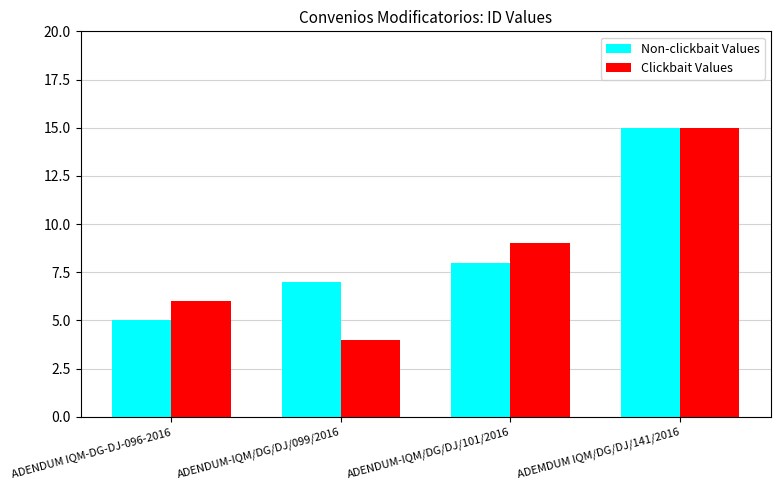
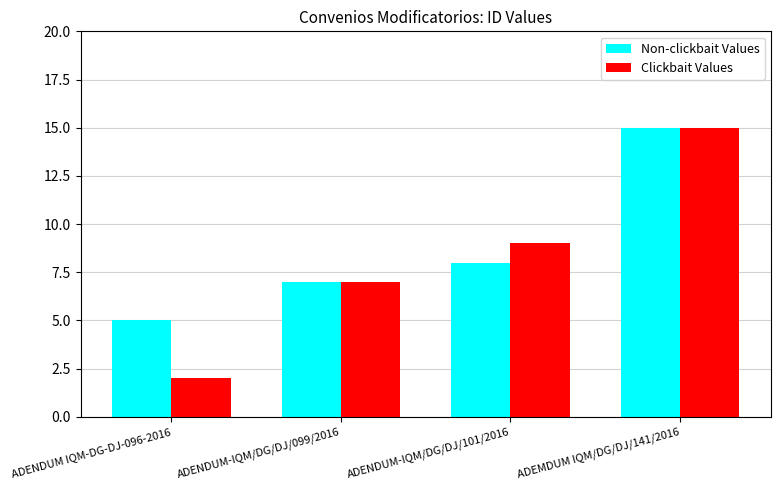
  {
    "Non-clickbait Values": {
      "ADENDUM IQM-DG-DJ-096-2016": 5,
      "ADENDUM-IQM/DG/DJ/099/2016": 7,
      "ADENDUM-IQM/DG/DJ/101/2016": 8,
      "ADEMDUM IQM/DG/DJ/141/2016": 15
    },
    "Clickbait Values": {
-     "ADENDUM IQM-DG-DJ-096-2016": 6,
-     "ADENDUM-IQM/DG/DJ/099/2016": 4,
+     "ADENDUM IQM-DG-DJ-096-2016": 2,
+     "ADENDUM-IQM/DG/DJ/099/2016": 7,
      "ADENDUM-IQM/DG/DJ/101/2016": 9,
      "ADEMDUM IQM/DG/DJ/141/2016": 15
    }
  }
